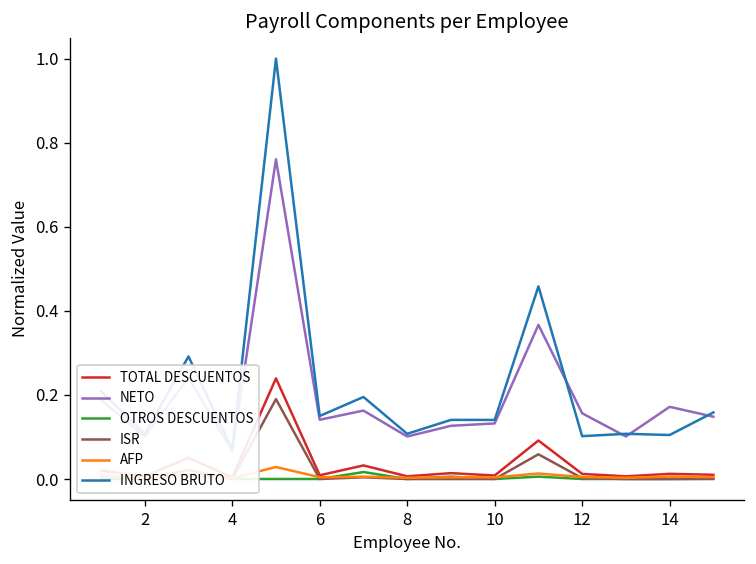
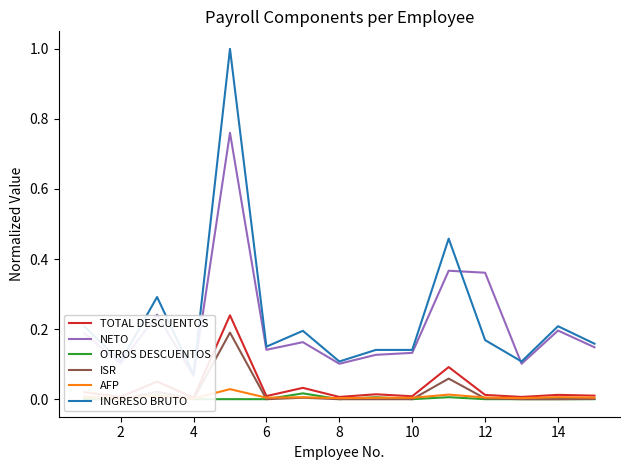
  {
    "TOTAL DESCUENTOS": {
      "12": 0.01
    },
    "NETO": {
      "6": 0.14,
      "10": 0.13,
-     "12": 0.16,
-     "14": 0.17
+     "12": 0.36,
+     "14": 0.20
    },
    "INGRESO BRUTO": {
      "6": 0.15,
      "10": 0.14,
-     "12": 0.10,
-     "14": 0.10
+     "12": 0.17,
+     "14": 0.21
    }
  }
